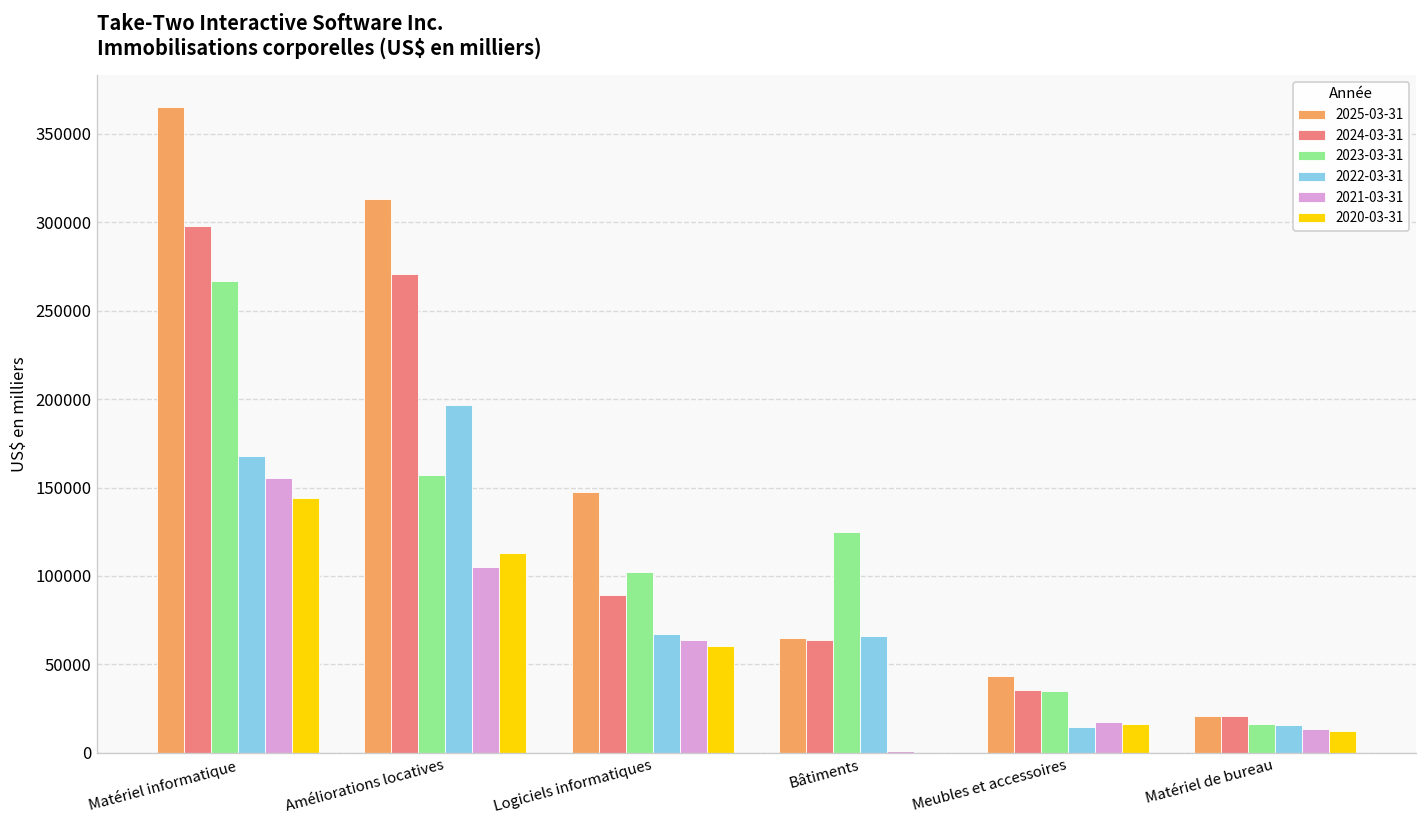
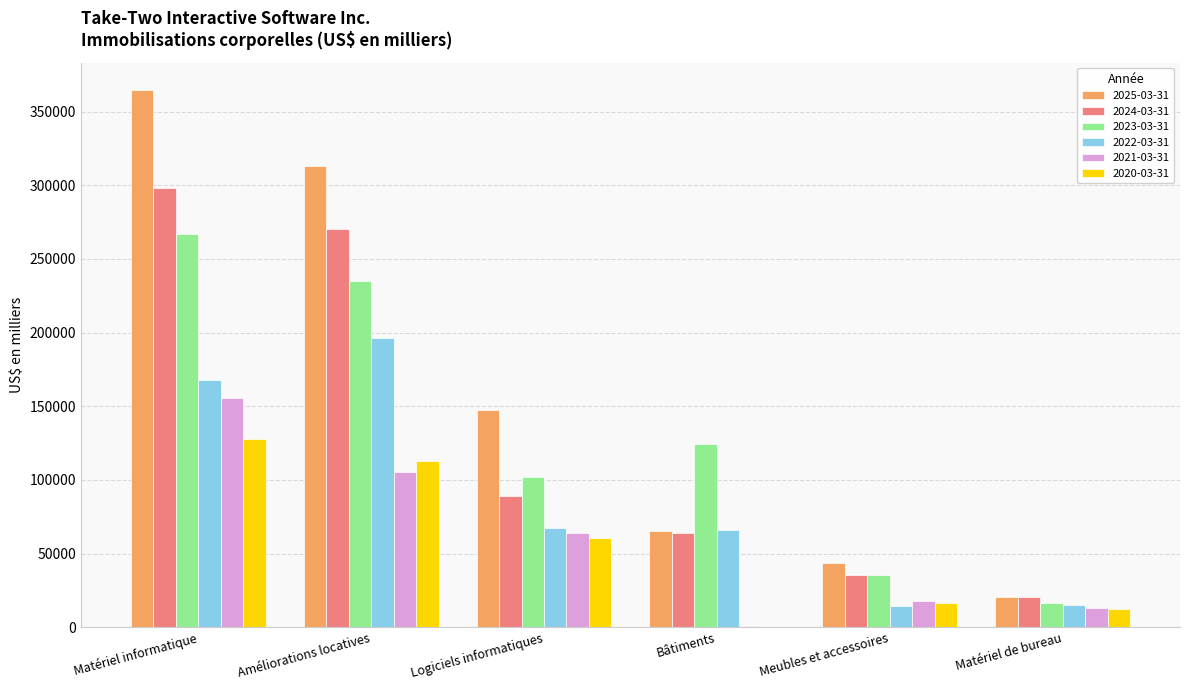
  {
    "2023-03-31": {
      "Matériel informatique": 267000,
-     "Améliorations locatives": 157000,
+     "Améliorations locatives": 235000,
      "Logiciels informatiques": 102000,
      "Bâtiments": 125000,
      "Meubles et accessoires": 35000,
      "Matériel de bureau": 16000
    },
    "2022-03-31": {
      "Matériel informatique": 168000,
      "Améliorations locatives": 197000,
      "Logiciels informatiques": 67000,
      "Bâtiments": 66000,
      "Meubles et accessoires": 14000,
      "Matériel de bureau": 15000
    },
    "2021-03-31": {
      "Matériel informatique": 156000,
      "Améliorations locatives": 105000,
      "Logiciels informatiques": 64000,
      "Meubles et accessoires": 18000,
      "Matériel de bureau": 13000
    },
    "2020-03-31": {
-     "Matériel informatique": 144000,
+     "Matériel informatique": 128000,
      "Améliorations locatives": 113000,
      "Logiciels informatiques": 61000,
      "Bâtiments": 0,
      "Meubles et accessoires": 17000,
      "Matériel de bureau": 12000
    }
  }
